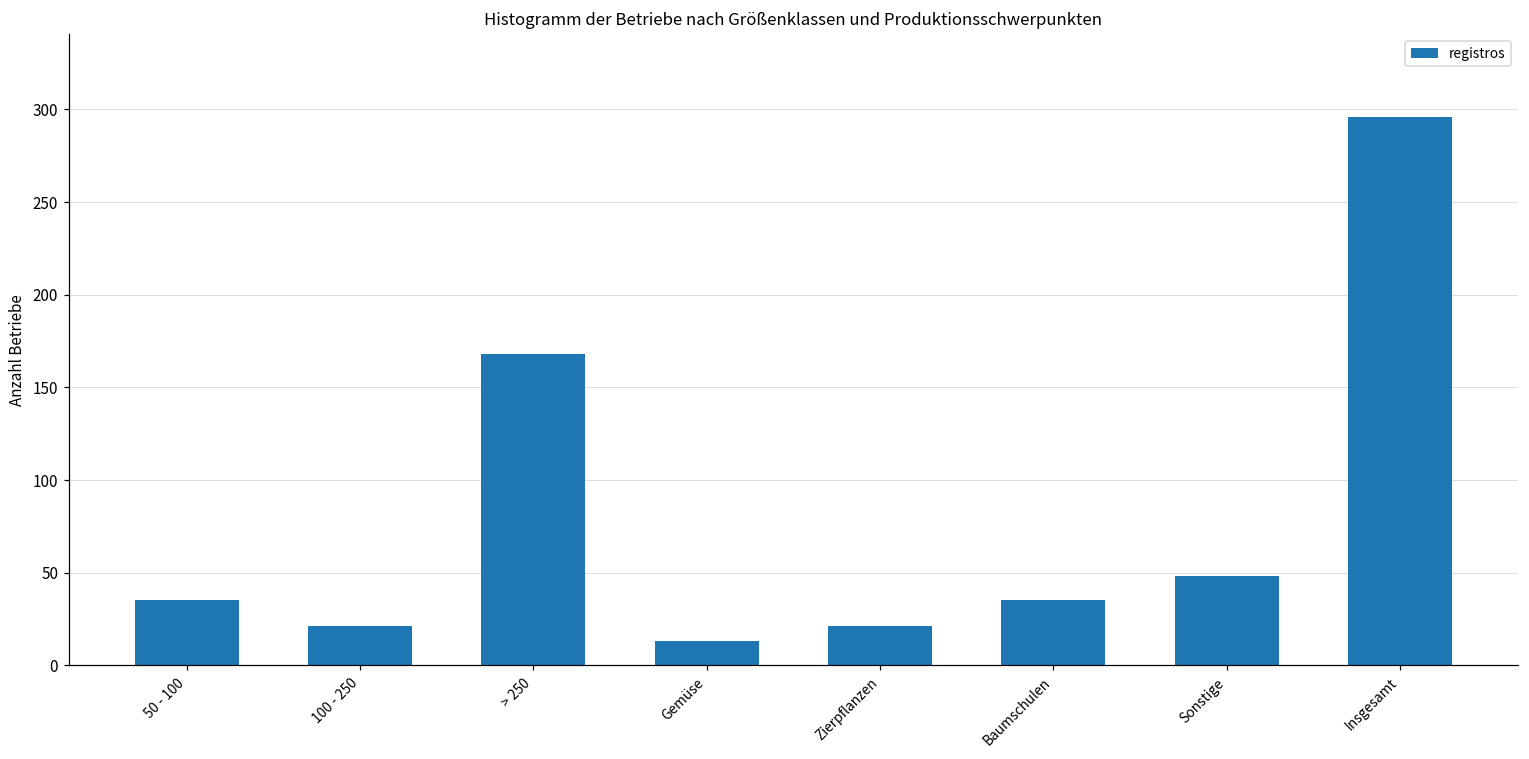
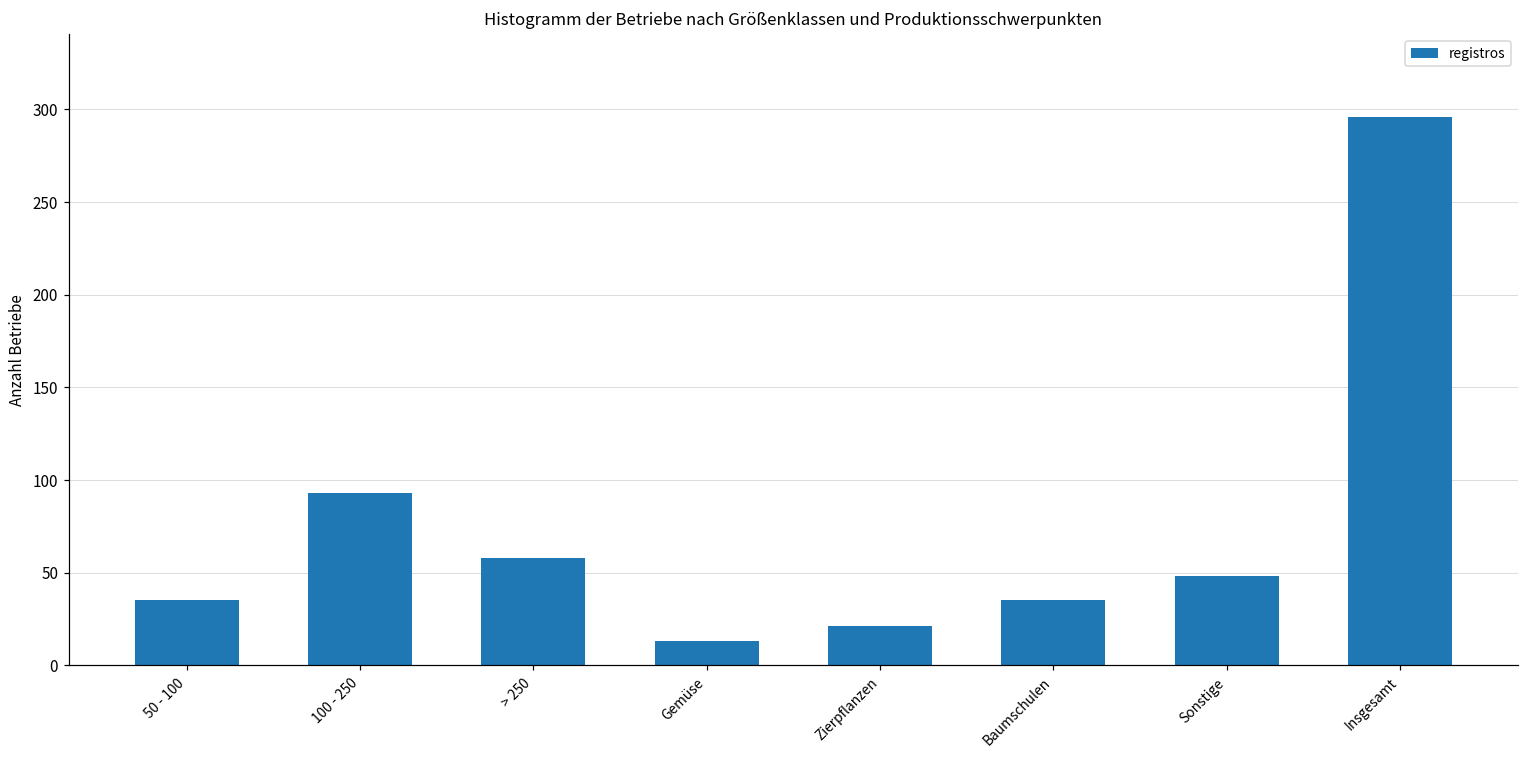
  {
    "50 - 100": 35,
-   "100 - 250": 21,
-   "> 250": 168,
+   "100 - 250": 93,
+   "> 250": 58,
    "Gemüse": 13,
    "Zierpflanzen": 21,
    "Baumschulen": 35,
    "Sonstige": 48,
    "Insgesamt": 296
  }
